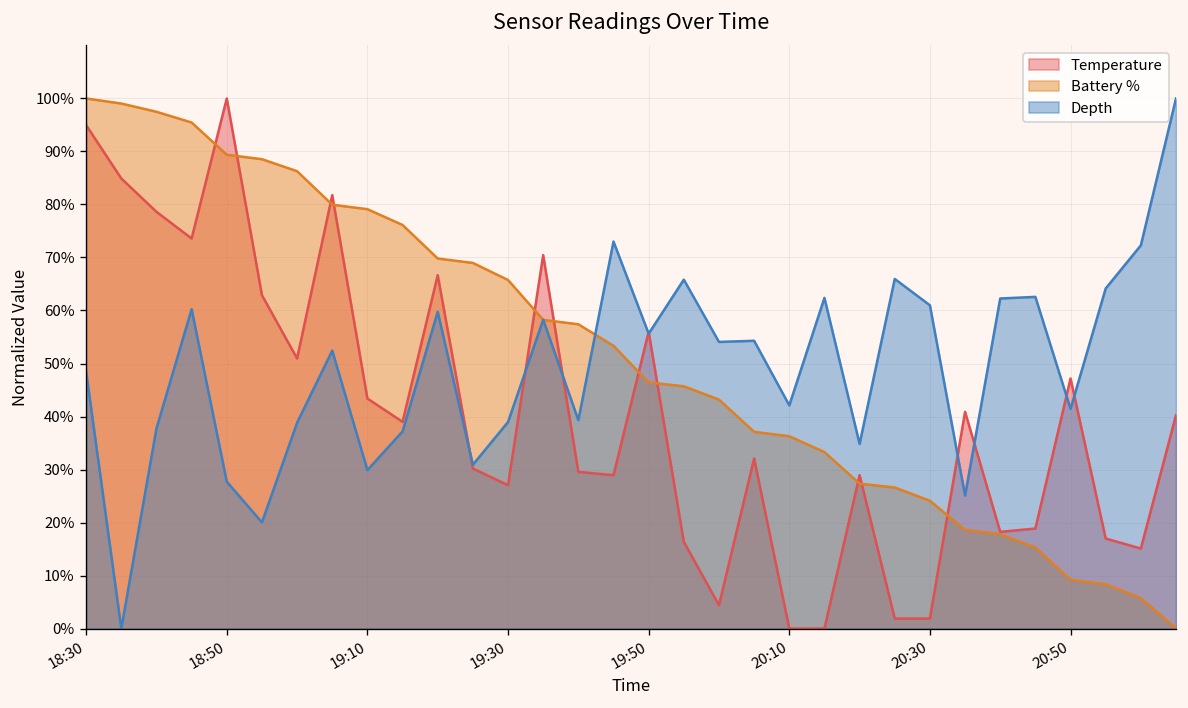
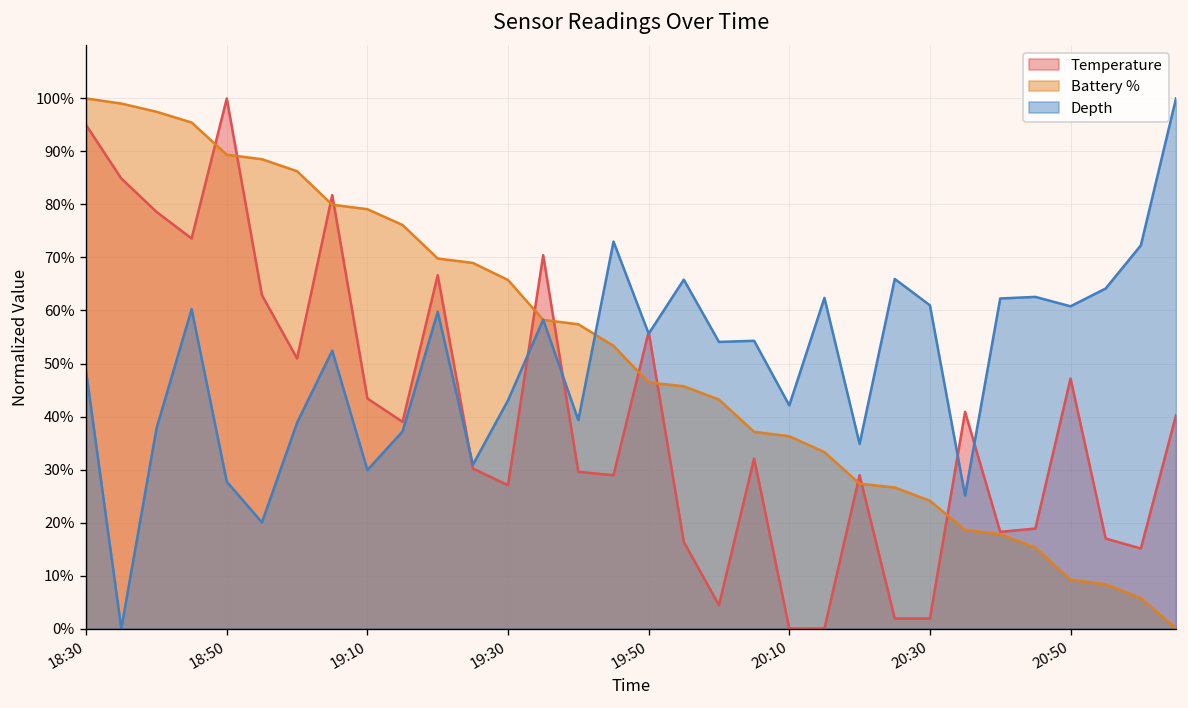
  {
    "Depth": {
      "18:30": "48%",
      "18:50": "28%",
      "19:10": "30%",
-     "19:30": "39%",
+     "19:30": "43%",
      "20:10": "42%",
      "20:30": "61%",
-     "20:50": "41%"
+     "20:50": "61%"
    }
  }
